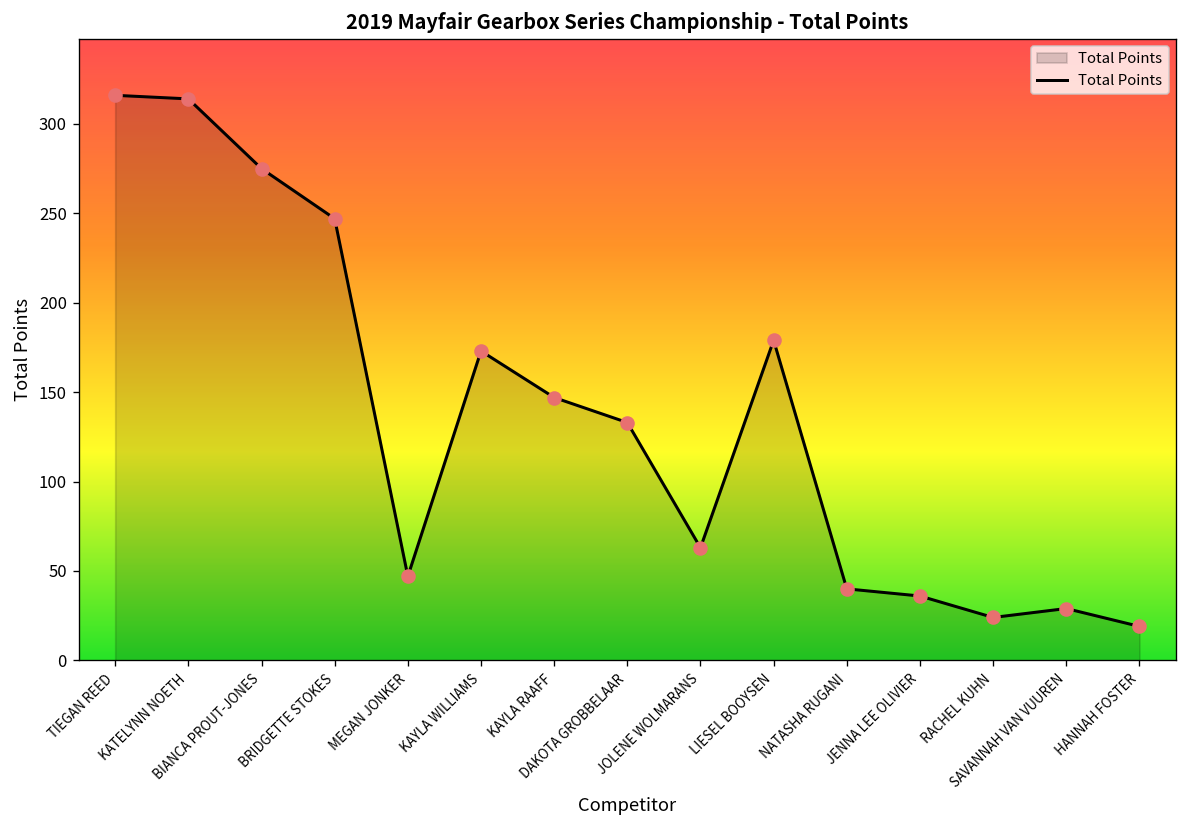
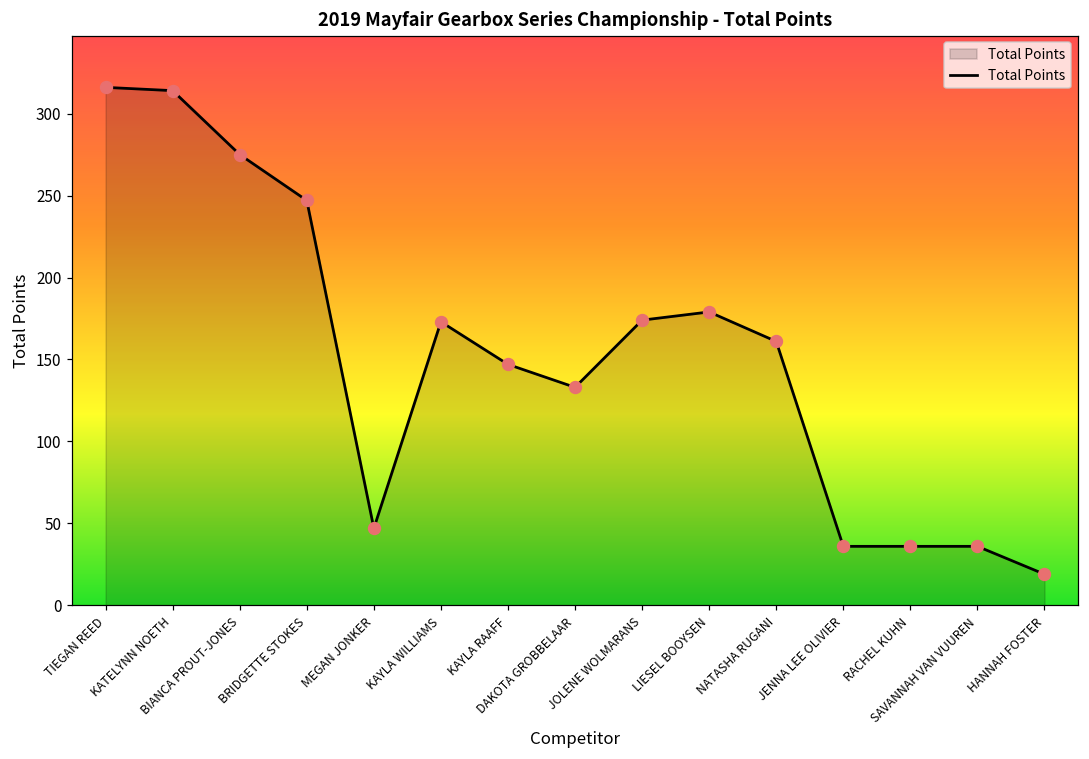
  {
    "TIEGAN REED": 316,
    "KATELYNN NOETH": 314,
    "BIANCA PROUT-JONES": 275,
    "BRIDGETTE STOKES": 247,
    "MEGAN JONKER": 47,
    "KAYLA WILLIAMS": 173,
    "KAYLA RAAFF": 147,
    "DAKOTA GROBBELAAR": 133,
-   "JOLENE WOLMARANS": 63,
+   "JOLENE WOLMARANS": 174,
    "LIESEL BOOYSEN": 179,
-   "NATASHA RUGANI": 40,
+   "NATASHA RUGANI": 161,
    "JENNA LEE OLIVIER": 36,
-   "RACHEL KUHN": 24,
-   "SAVANNAH VAN VUUREN": 29,
+   "RACHEL KUHN": 36,
+   "SAVANNAH VAN VUUREN": 36,
    "HANNAH FOSTER": 19
  }
